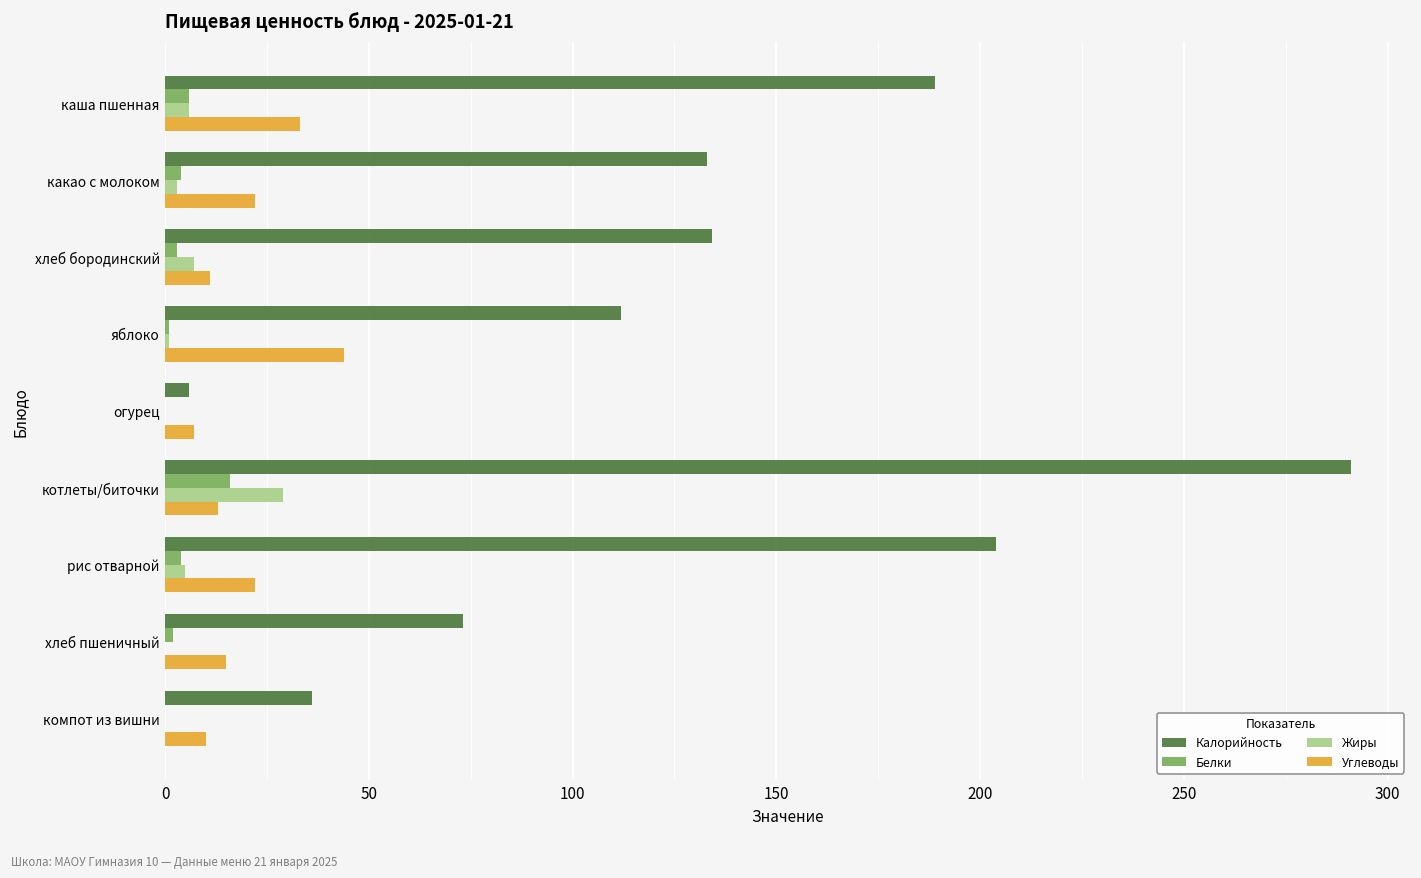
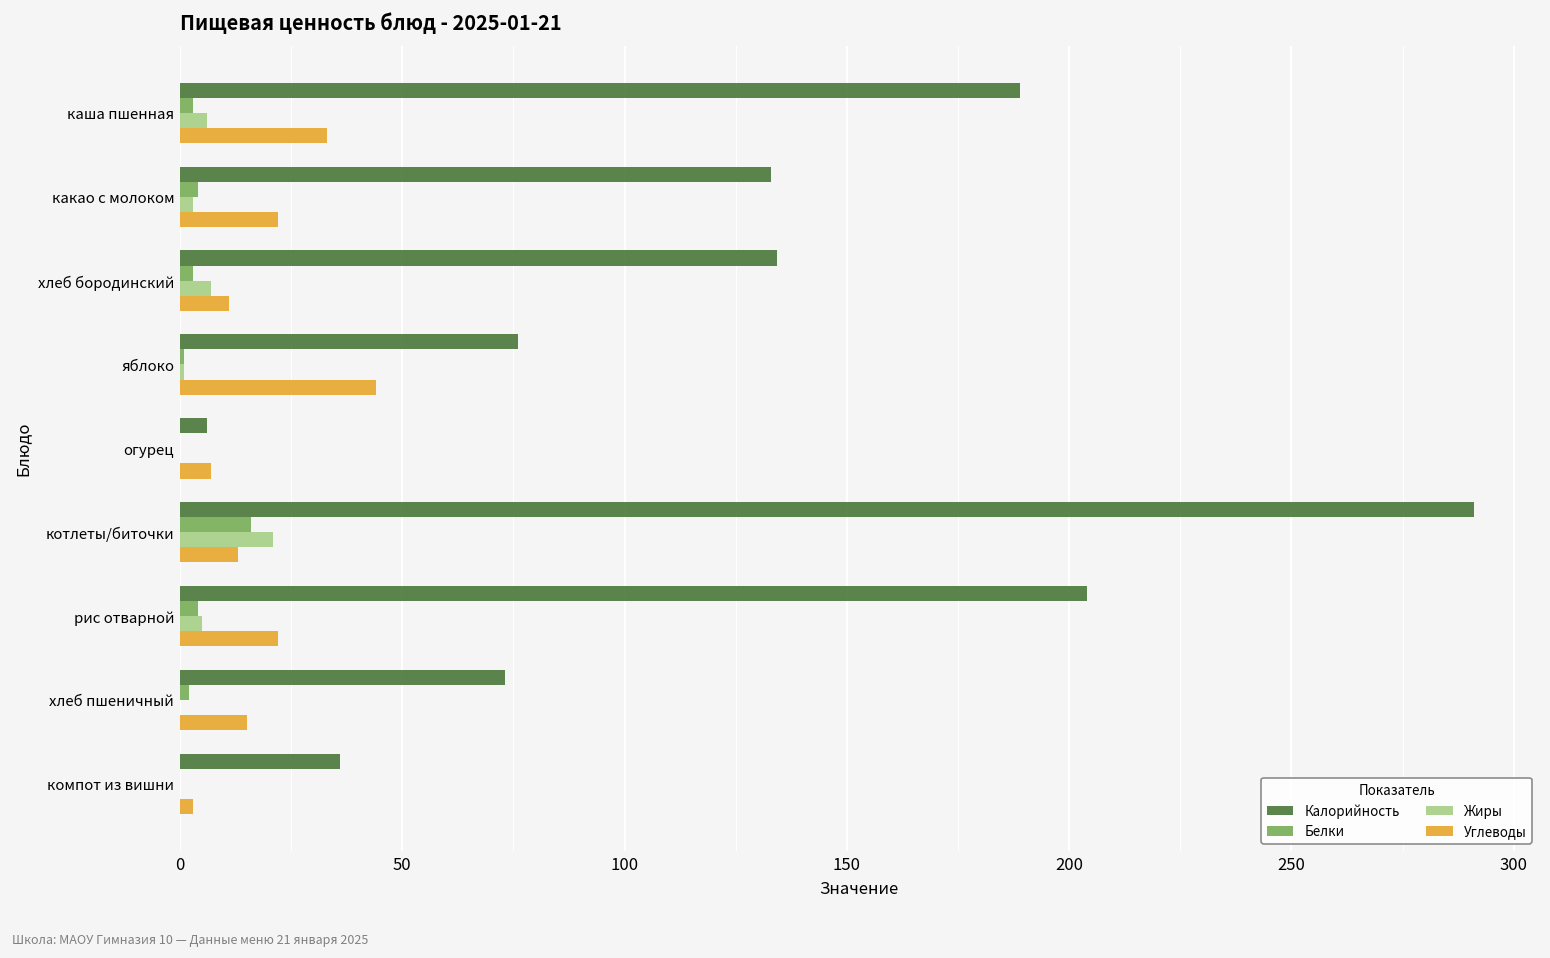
  {
    "Калорийность": {
      "каша пшенная": 189,
      "какао с молоком": 133,
      "хлеб бородинский": 134,
-     "яблоко": 112,
+     "яблоко": 76,
      "огурец": 6,
      "котлеты/биточки": 291,
      "рис отварной": 204,
      "хлеб пшеничный": 73,
      "компот из вишни": 36
    },
    "Белки": {
-     "каша пшенная": 6,
+     "каша пшенная": 3,
      "какао с молоком": 4,
      "хлеб бородинский": 3,
      "яблоко": 1,
      "огурец": 0,
      "котлеты/биточки": 16,
      "рис отварной": 4,
      "хлеб пшеничный": 2,
      "компот из вишни": 0
    },
    "Жиры": {
      "каша пшенная": 6,
      "какао с молоком": 3,
      "хлеб бородинский": 7,
      "яблоко": 1,
      "огурец": 0,
-     "котлеты/биточки": 29,
+     "котлеты/биточки": 21,
      "рис отварной": 5,
      "хлеб пшеничный": 0,
      "компот из вишни": 0
    },
    "Углеводы": {
      "каша пшенная": 33,
      "какао с молоком": 22,
      "хлеб бородинский": 11,
      "яблоко": 44,
      "огурец": 7,
      "котлеты/биточки": 13,
      "рис отварной": 22,
      "хлеб пшеничный": 15,
-     "компот из вишни": 10
+     "компот из вишни": 3
    }
  }
